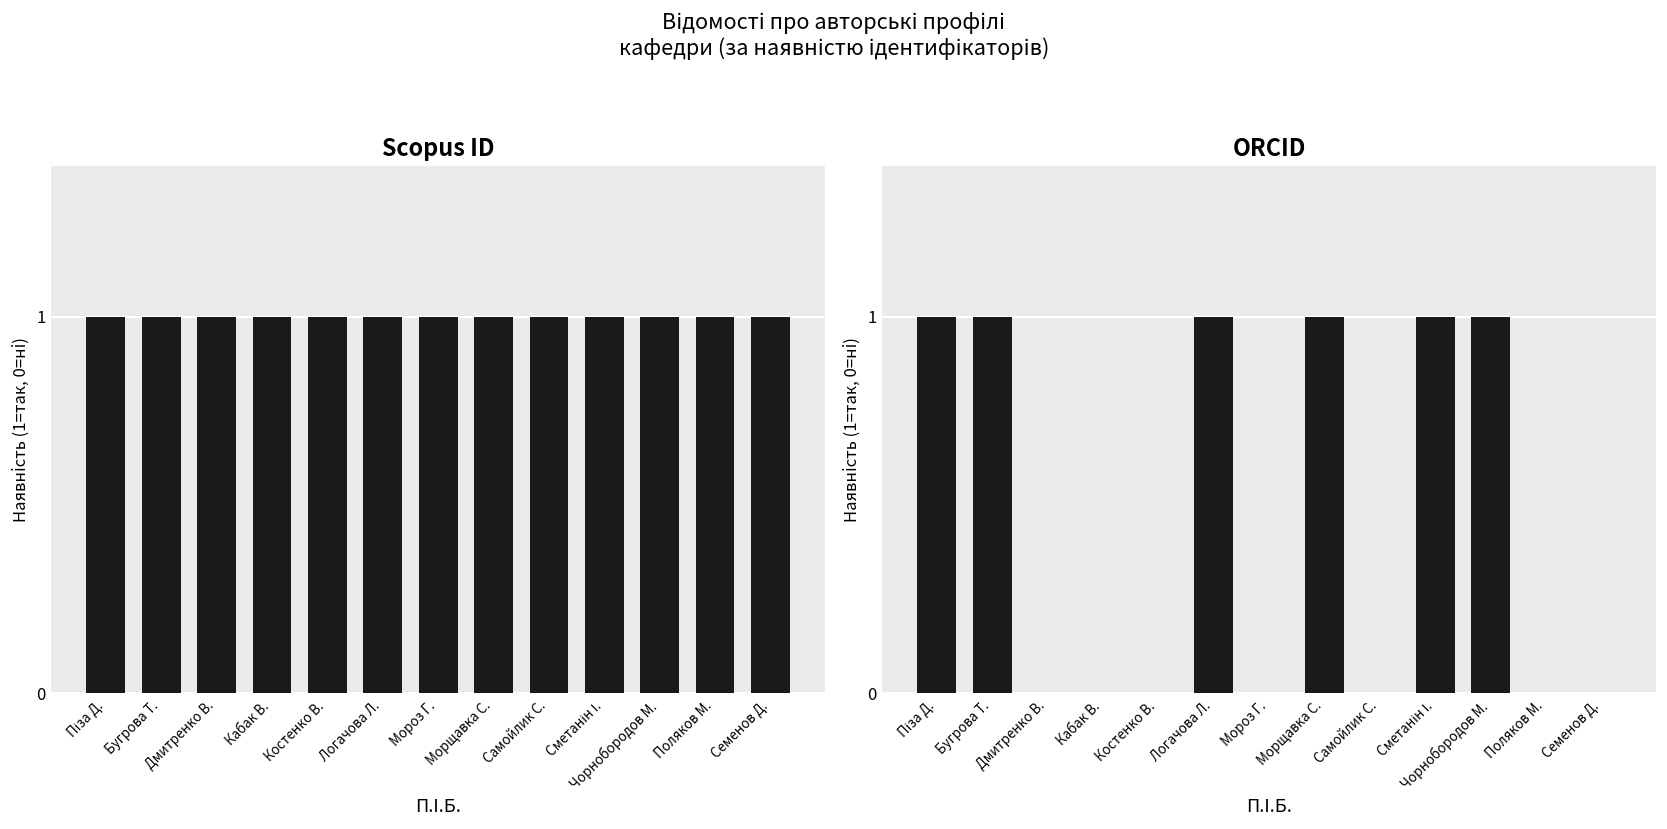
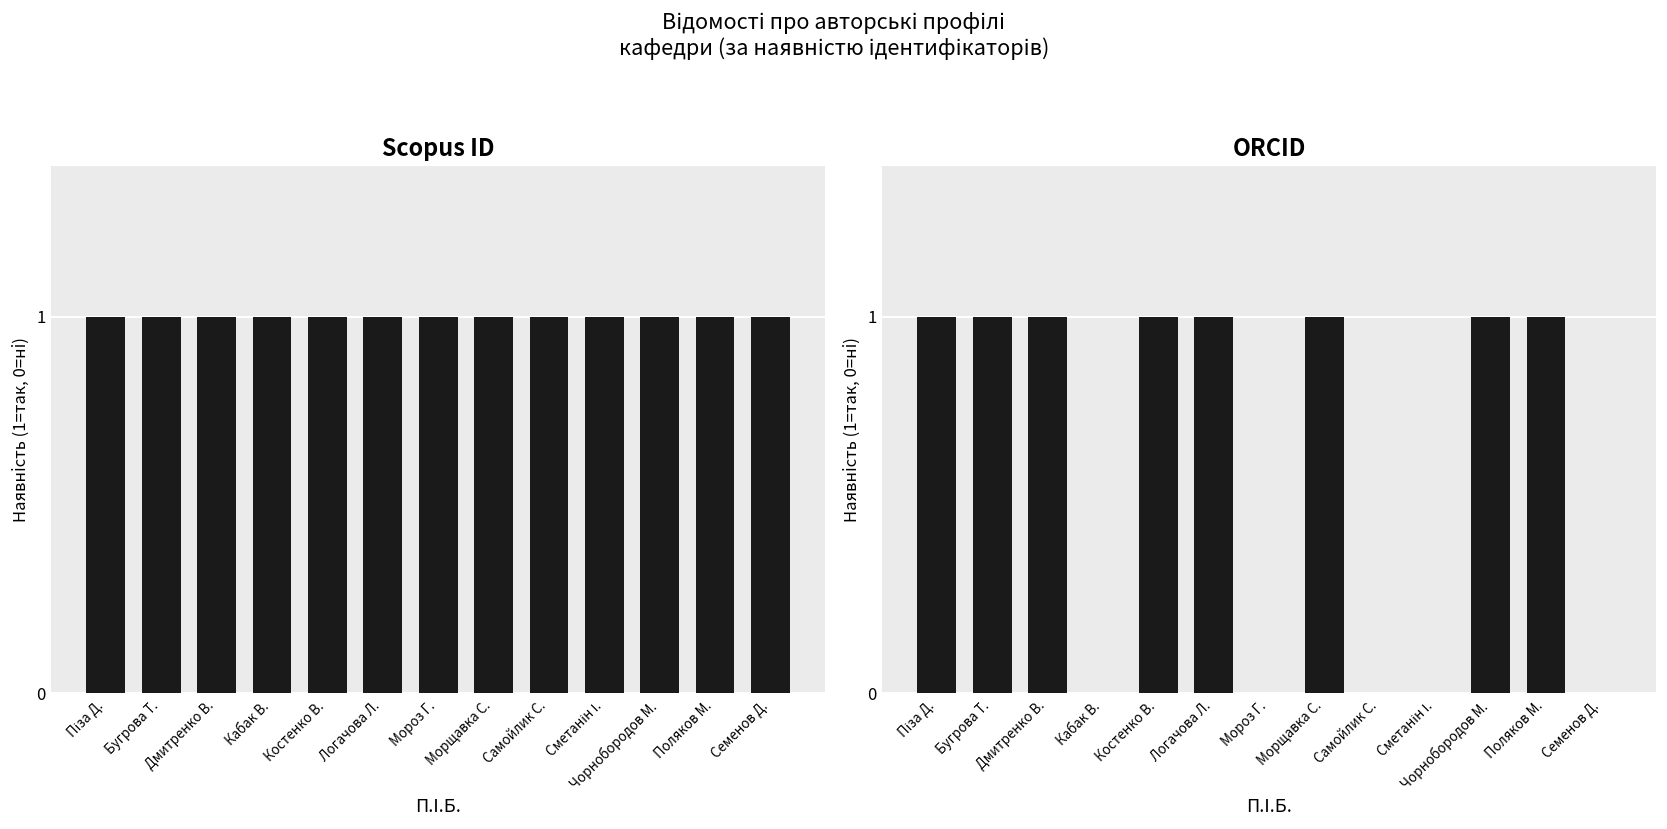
  {
    "Scopus ID": {
      "Піза Д.": 1.00,
      "Бугрова Т.": 1.00,
      "Дмитренко В.": 1.00,
      "Кабак В.": 1.00,
      "Костенко В.": 1.00,
      "Логачова Л.": 1.00,
      "Мороз Г.": 1.00,
      "Морщавка С.": 1.00,
      "Самойлик С.": 1.00,
      "Сметанін І.": 1.00,
      "Чорнобородов М.": 1.00,
      "Поляков М.": 1.00,
      "Семенов Д.": 1.00
    },
    "ORCID": {
      "Піза Д.": 1,
      "Бугрова Т.": 1,
-     "Дмитренко В.": 0,
+     "Дмитренко В.": 1,
      "Кабак В.": 0,
-     "Костенко В.": 0,
+     "Костенко В.": 1,
      "Логачова Л.": 1,
      "Мороз Г.": 0,
      "Морщавка С.": 1,
      "Самойлик С.": 0,
-     "Сметанін І.": 1,
+     "Сметанін І.": 0,
      "Чорнобородов М.": 1,
-     "Поляков М.": 0,
+     "Поляков М.": 1,
      "Семенов Д.": 0
    }
  }
